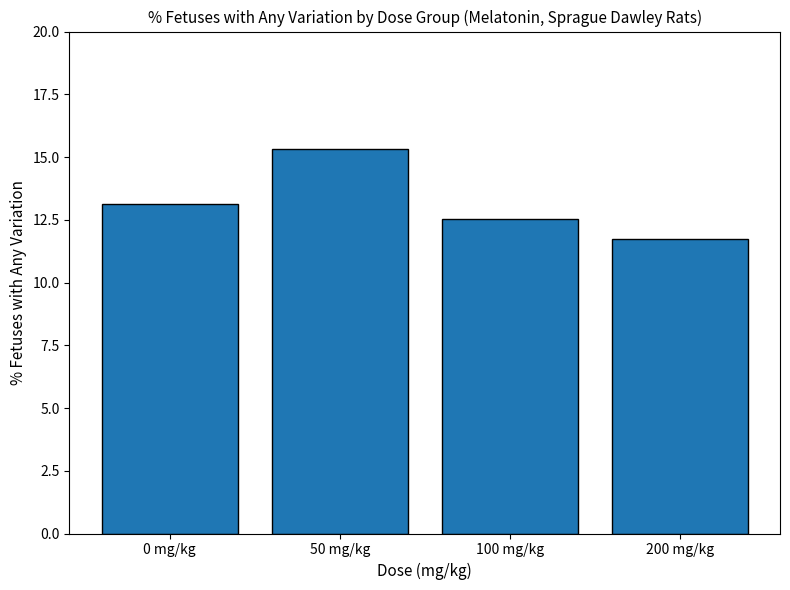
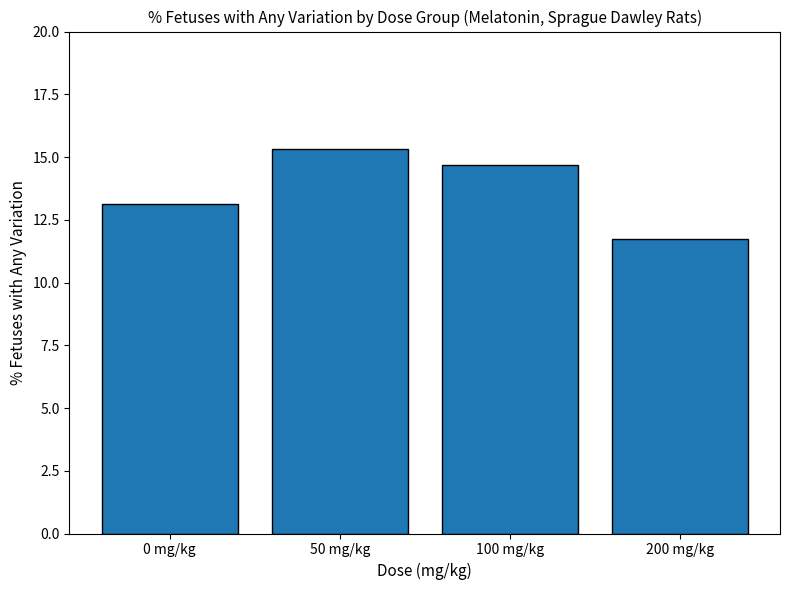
  {
    "0 mg/kg": 13.1,
    "50 mg/kg": 15.3,
-   "100 mg/kg": 12.5,
+   "100 mg/kg": 14.7,
    "200 mg/kg": 11.7
  }
